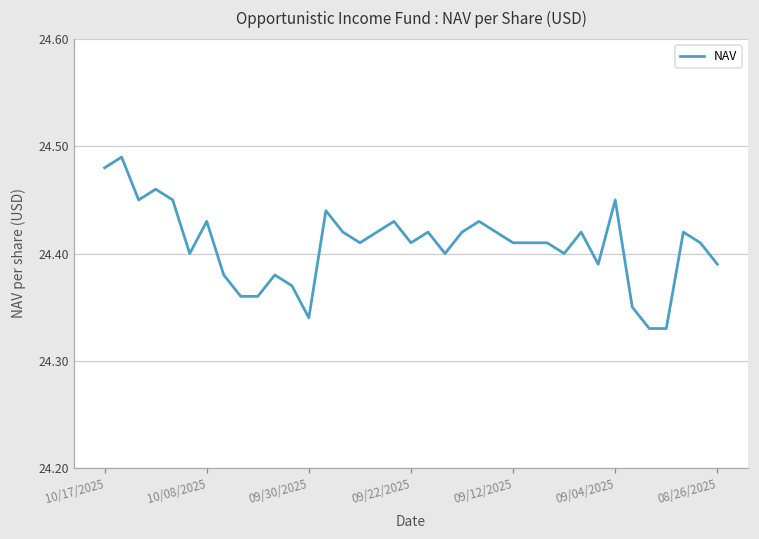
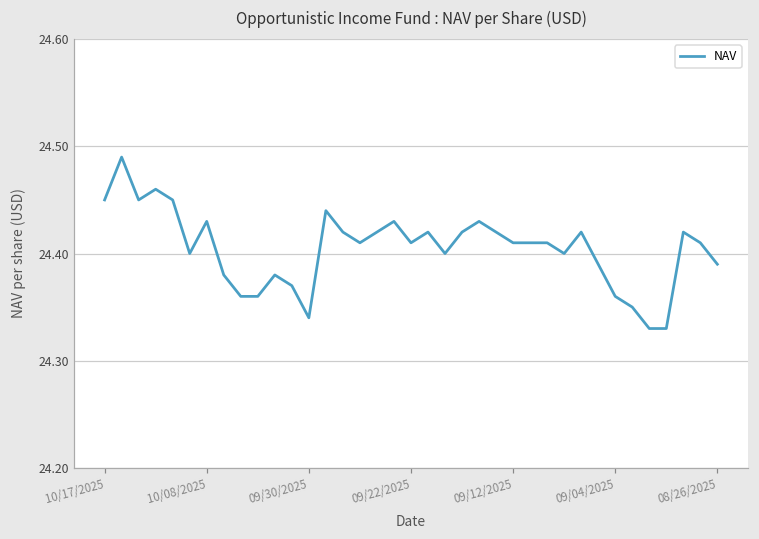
  {
-   "10/17/2025": 24.48,
+   "10/17/2025": 24.45,
    "10/08/2025": 24.43,
    "09/30/2025": 24.34,
    "09/22/2025": 24.41,
    "09/12/2025": 24.41,
-   "09/04/2025": 24.45,
+   "09/04/2025": 24.36,
    "08/26/2025": 24.39
  }
